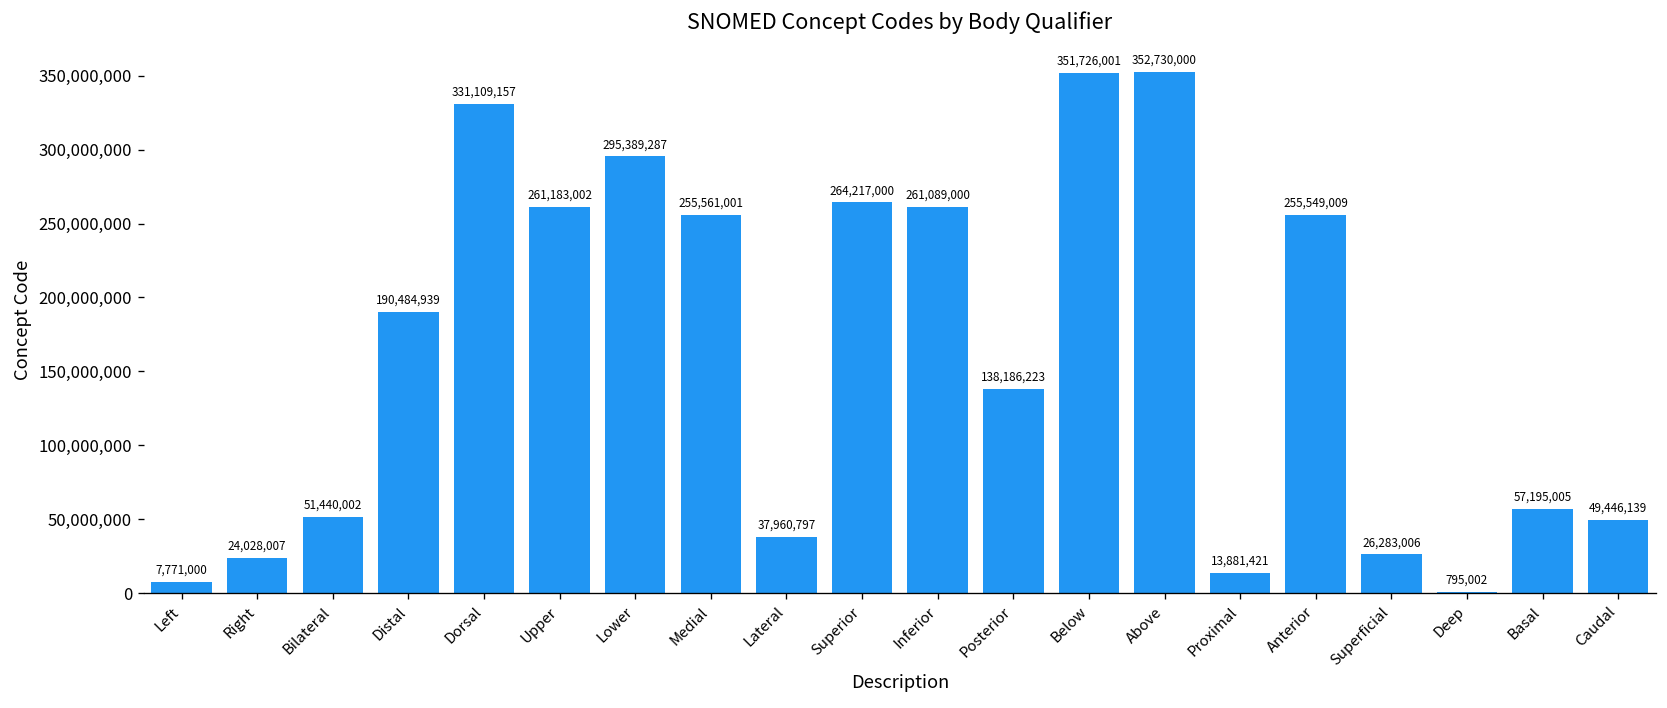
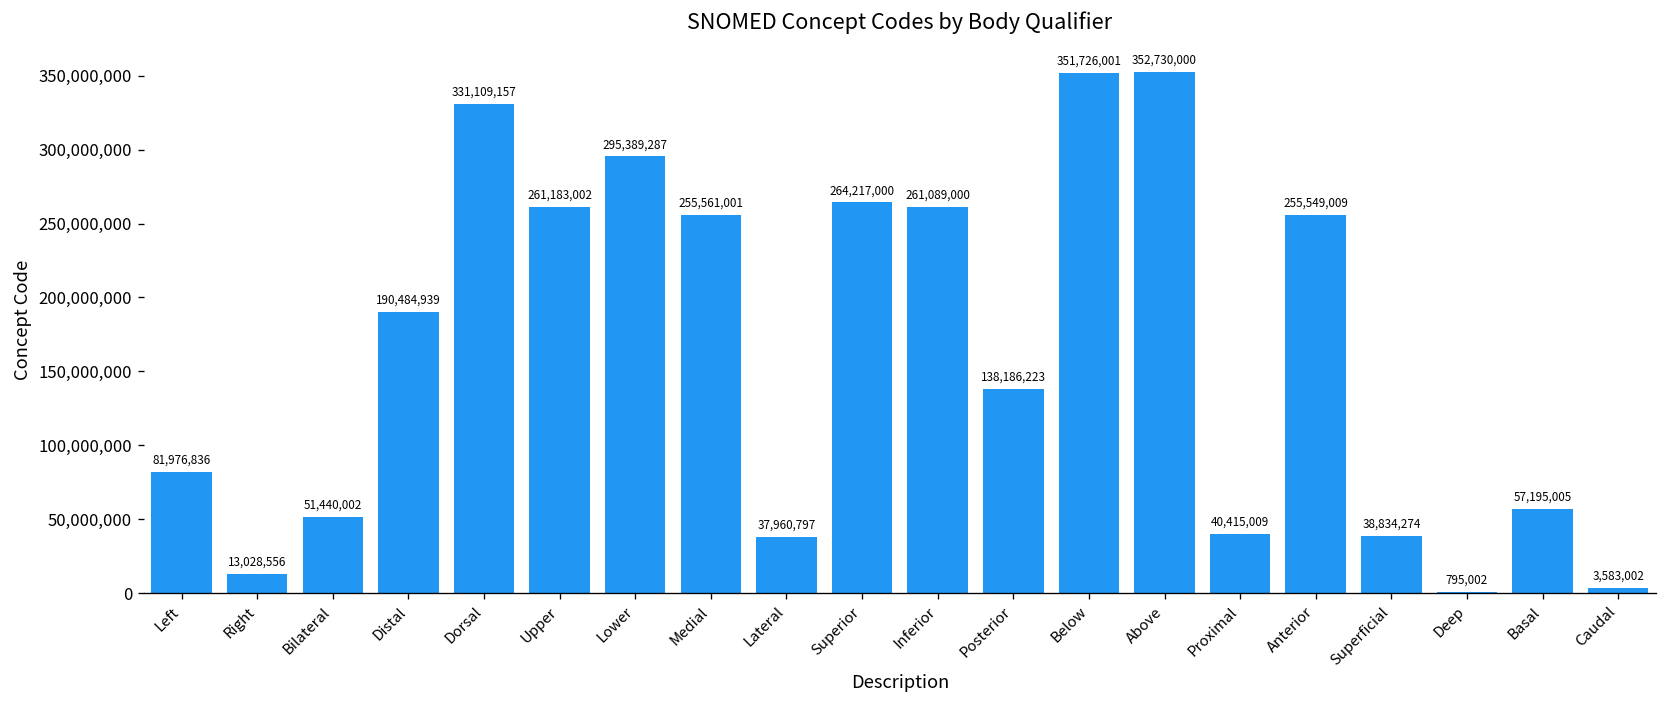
  {
-   "Left": "7,771,000",
-   "Right": "24,028,007",
+   "Left": "81,976,836",
+   "Right": "13,028,556",
    "Bilateral": "51,440,002",
    "Distal": "190,484,939",
    "Dorsal": "331,109,157",
    "Upper": "261,183,002",
    "Lower": "295,389,287",
    "Medial": "255,561,001",
    "Lateral": "37,960,797",
    "Superior": "264,217,000",
    "Inferior": "261,089,000",
    "Posterior": "138,186,223",
    "Below": "351,726,001",
    "Above": "352,730,000",
-   "Proximal": "13,881,421",
+   "Proximal": "40,415,009",
    "Anterior": "255,549,009",
-   "Superficial": "26,283,006",
+   "Superficial": "38,834,274",
    "Deep": "795,002",
    "Basal": "57,195,005",
-   "Caudal": "49,446,139"
+   "Caudal": "3,583,002"
  }
